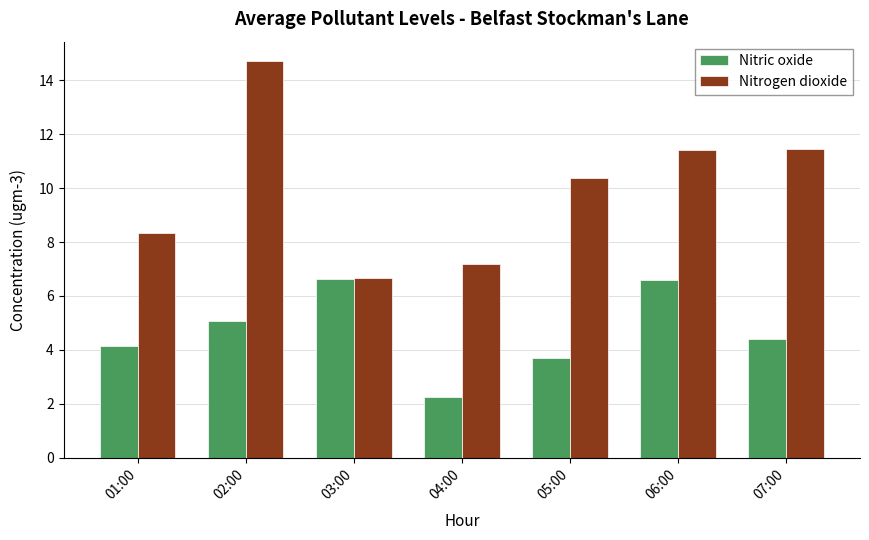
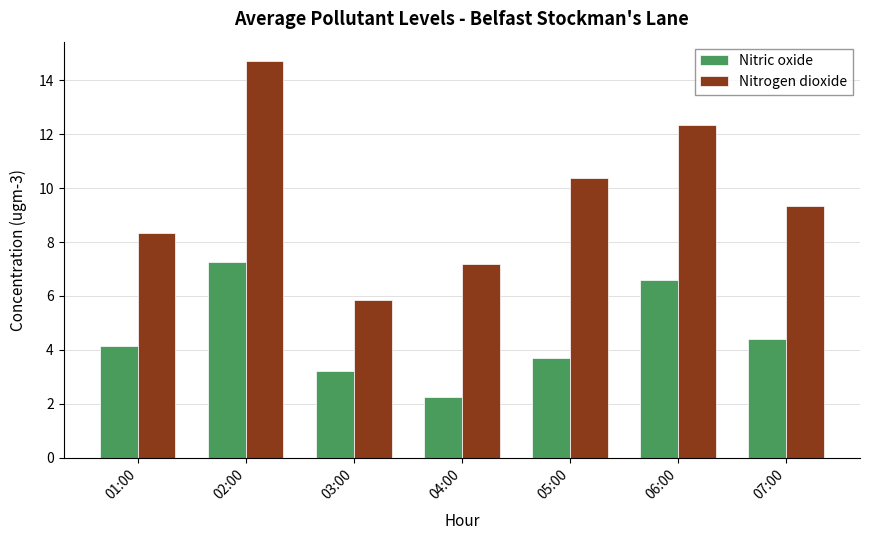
  {
    "Nitric oxide": {
      "01:00": 4.1,
-     "02:00": 5.1,
-     "03:00": 6.6,
+     "02:00": 7.3,
+     "03:00": 3.2,
      "04:00": 2.2,
      "05:00": 3.7,
      "06:00": 6.6,
      "07:00": 4.4
    },
    "Nitrogen dioxide": {
      "01:00": 8.4,
      "02:00": 14.7,
-     "03:00": 6.7,
+     "03:00": 5.9,
      "04:00": 7.2,
      "05:00": 10.4,
-     "06:00": 11.4,
-     "07:00": 11.5
+     "06:00": 12.3,
+     "07:00": 9.3
    }
  }
